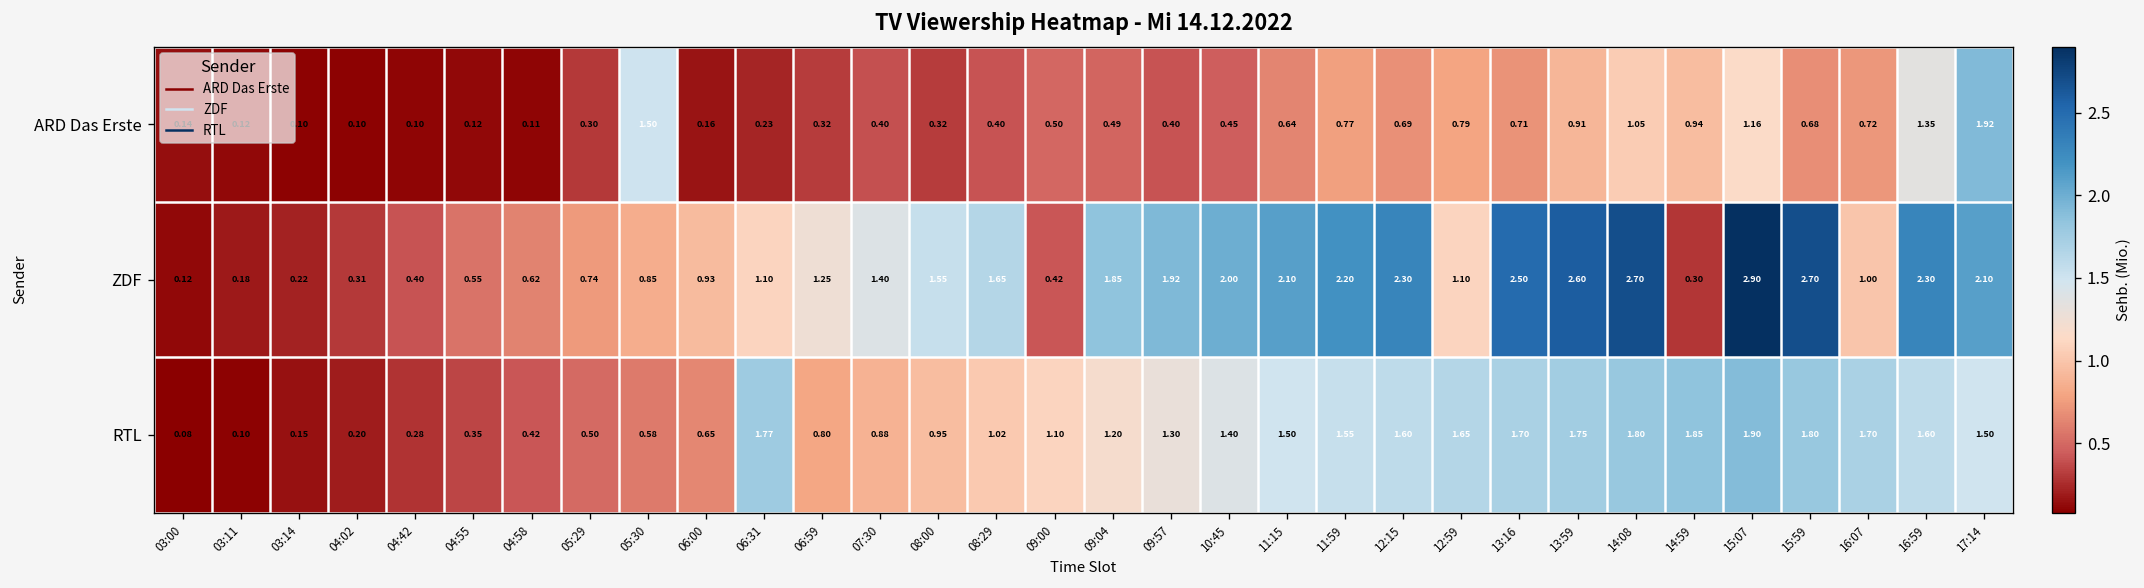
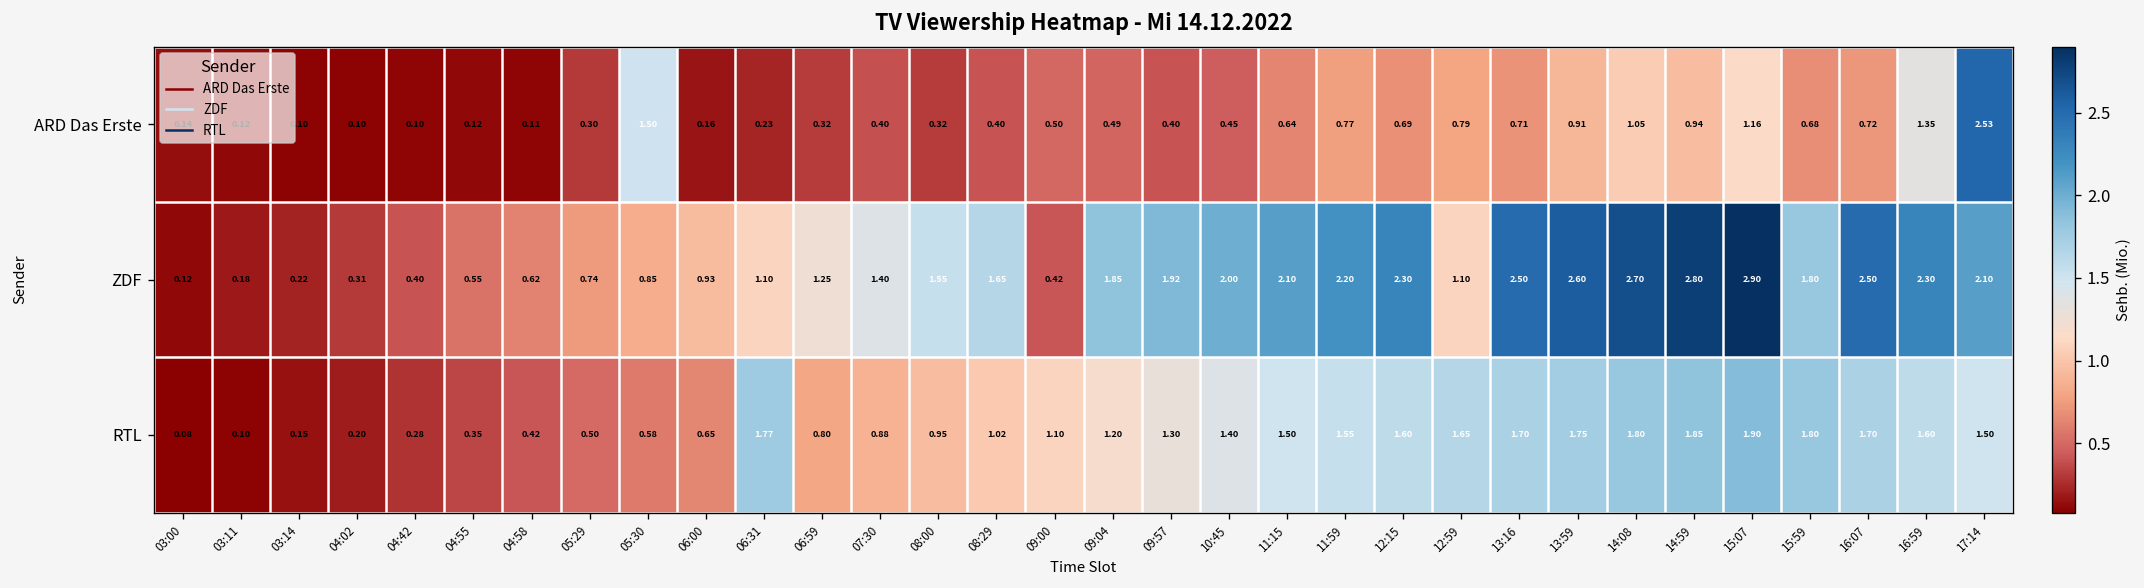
  {
    "ARD Das Erste": {
      "04:02": 0.10,
      "04:42": 0.10,
      "04:55": 0.12,
      "04:58": 0.11,
      "05:29": 0.30,
      "05:30": 1.50,
      "06:00": 0.16,
      "06:31": 0.23,
      "06:59": 0.32,
      "07:30": 0.40,
      "08:00": 0.32,
      "08:29": 0.40,
      "09:00": 0.50,
      "09:04": 0.49,
      "09:57": 0.40,
      "10:45": 0.45,
      "11:15": 0.64,
      "11:59": 0.77,
      "12:15": 0.69,
      "12:59": 0.79,
      "13:16": 0.71,
      "13:59": 0.91,
      "14:08": 1.05,
      "14:59": 0.94,
      "15:07": 1.16,
      "15:59": 0.68,
      "16:07": 0.72,
      "16:59": 1.35,
-     "17:14": 1.92
+     "17:14": 2.53
    },
    "ZDF": {
      "03:00": 0.12,
      "03:11": 0.18,
      "03:14": 0.22,
      "04:02": 0.31,
      "04:42": 0.40,
      "04:55": 0.55,
      "04:58": 0.62,
      "05:29": 0.74,
      "05:30": 0.85,
      "06:00": 0.93,
      "06:31": 1.10,
      "06:59": 1.25,
      "07:30": 1.40,
      "08:00": 1.55,
      "08:29": 1.65,
      "09:00": 0.42,
      "09:04": 1.85,
      "09:57": 1.92,
      "10:45": 2.00,
      "11:15": 2.10,
      "11:59": 2.20,
      "12:15": 2.30,
      "12:59": 1.10,
      "13:16": 2.50,
      "13:59": 2.60,
      "14:08": 2.70,
-     "14:59": 0.30,
+     "14:59": 2.80,
      "15:07": 2.90,
-     "15:59": 2.70,
-     "16:07": 1.00,
+     "15:59": 1.80,
+     "16:07": 2.50,
      "16:59": 2.30,
      "17:14": 2.10
    },
    "RTL": {
      "03:00": 0.08,
      "03:11": 0.10,
      "03:14": 0.15,
      "04:02": 0.20,
      "04:42": 0.28,
      "04:55": 0.35,
      "04:58": 0.42,
      "05:29": 0.50,
      "05:30": 0.58,
      "06:00": 0.65,
      "06:31": 1.77,
      "06:59": 0.80,
      "07:30": 0.88,
      "08:00": 0.95,
      "08:29": 1.02,
      "09:00": 1.10,
      "09:04": 1.20,
      "09:57": 1.30,
      "10:45": 1.40,
      "11:15": 1.50,
      "11:59": 1.55,
      "12:15": 1.60,
      "12:59": 1.65,
      "13:16": 1.70,
      "13:59": 1.75,
      "14:08": 1.80,
      "14:59": 1.85,
      "15:07": 1.90,
      "15:59": 1.80,
      "16:07": 1.70,
      "16:59": 1.60,
      "17:14": 1.50
    }
  }
